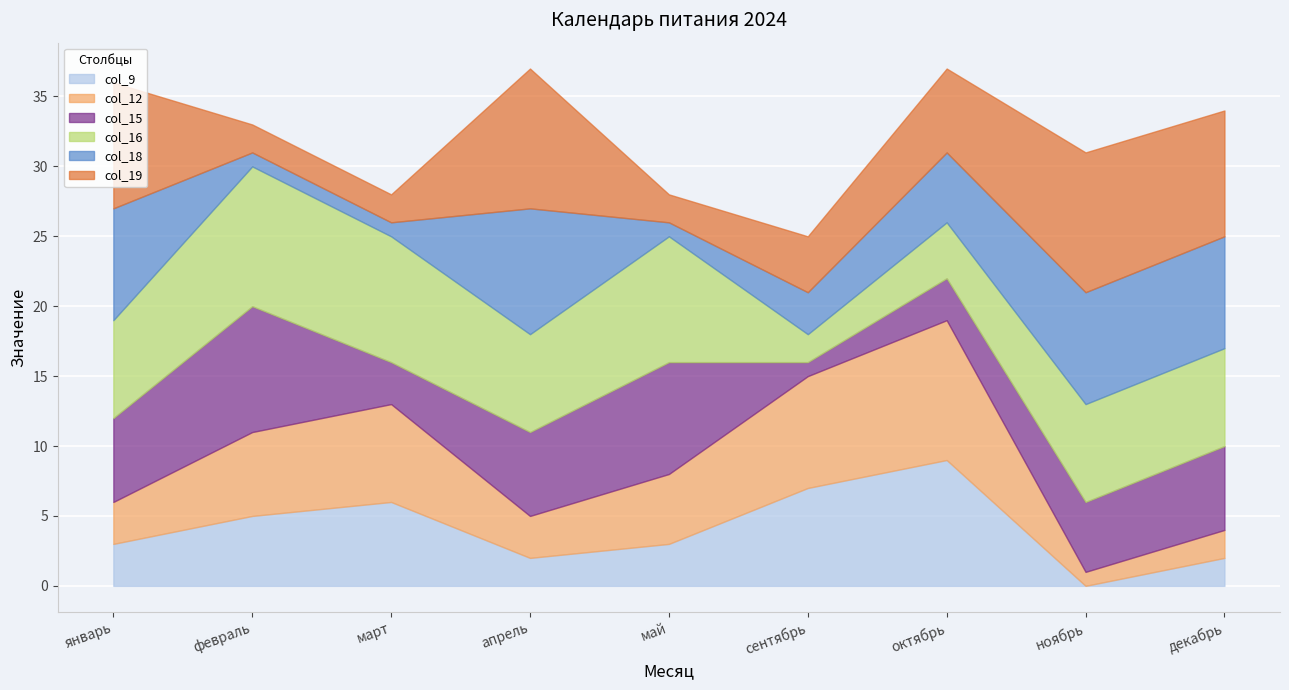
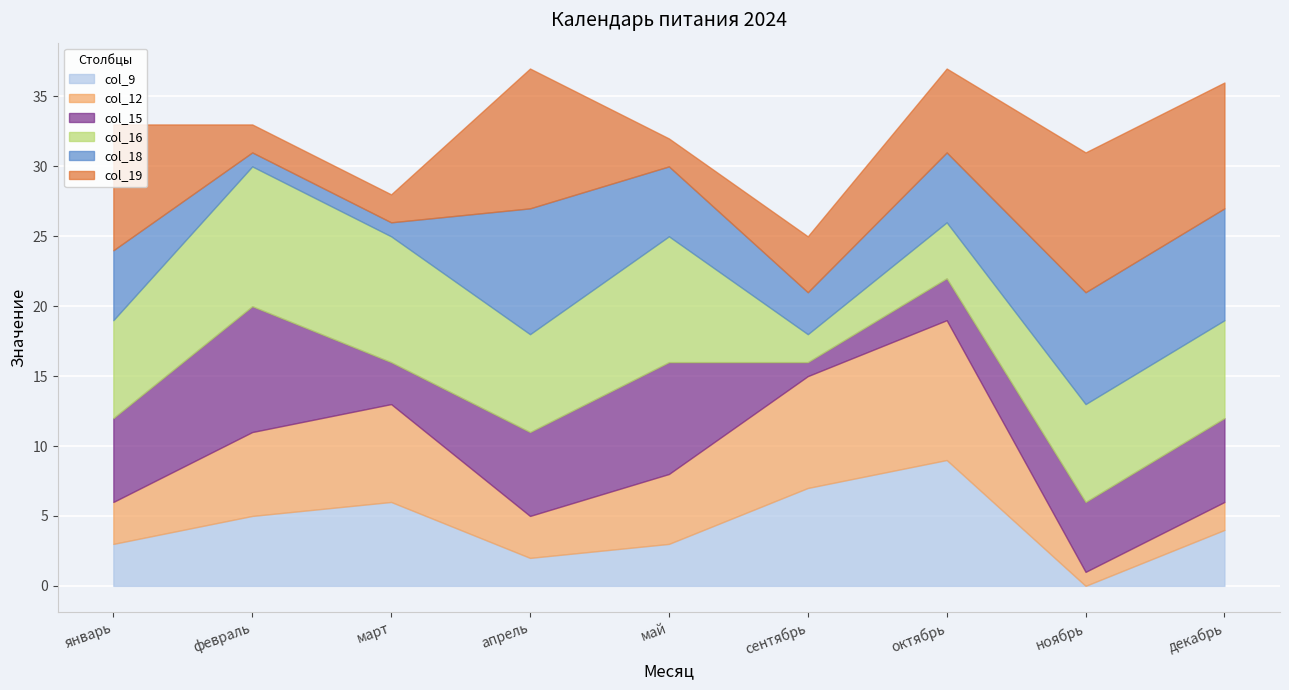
  {
    "col_9": {
      "январь": 3,
      "февраль": 5,
      "март": 6,
      "апрель": 2,
      "май": 3,
      "сентябрь": 7,
      "октябрь": 9,
      "ноябрь": 0,
-     "декабрь": 2
+     "декабрь": 4
    },
    "col_12": {
      "январь": 3,
      "февраль": 6,
      "март": 7,
      "апрель": 3,
      "май": 5,
      "сентябрь": 8,
      "октябрь": 10,
      "ноябрь": 1,
      "декабрь": 2
    },
    "col_15": {
      "январь": 6,
      "февраль": 9,
      "март": 3,
      "апрель": 6,
      "май": 8,
      "сентябрь": 1,
      "октябрь": 3,
      "ноябрь": 5,
      "декабрь": 6
    },
    "col_16": {
      "январь": 7,
      "февраль": 10,
      "март": 9,
      "апрель": 7,
      "май": 9,
      "сентябрь": 2,
      "октябрь": 4,
      "ноябрь": 7,
      "декабрь": 7
    },
    "col_18": {
-     "январь": 8,
+     "январь": 5,
      "февраль": 1,
      "март": 1,
      "апрель": 9,
-     "май": 1,
+     "май": 5,
      "сентябрь": 3,
      "октябрь": 5,
      "ноябрь": 8,
      "декабрь": 8
    },
    "col_19": {
      "февраль": 2,
      "март": 2,
      "апрель": 10,
      "май": 2,
      "сентябрь": 4,
      "октябрь": 6,
      "ноябрь": 10,
      "декабрь": 9
    }
  }
